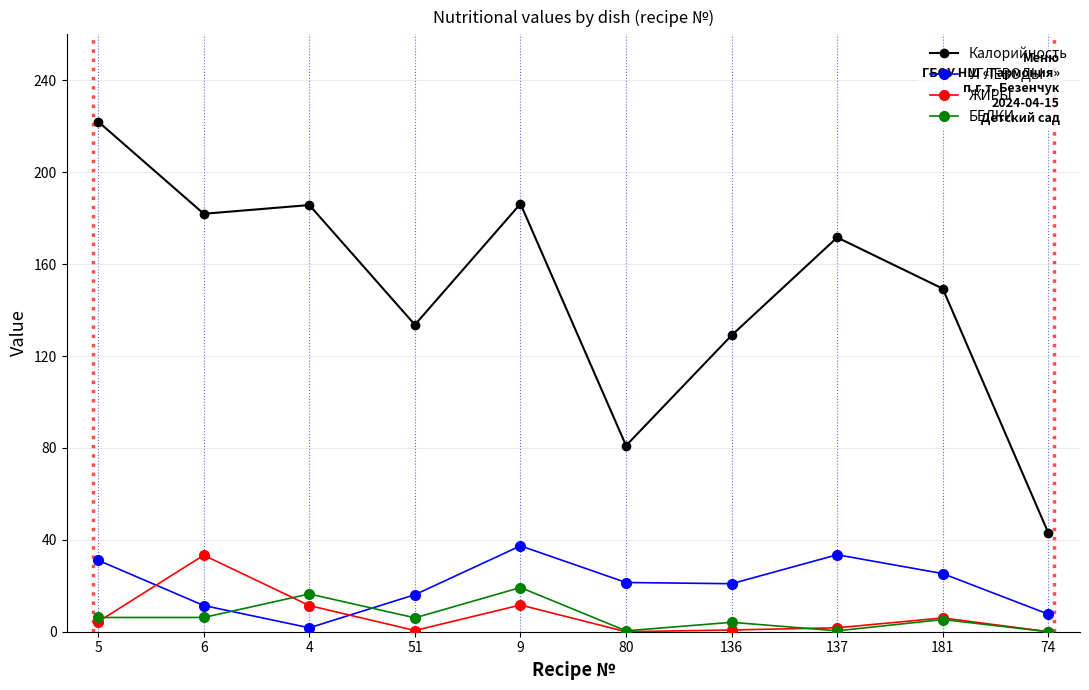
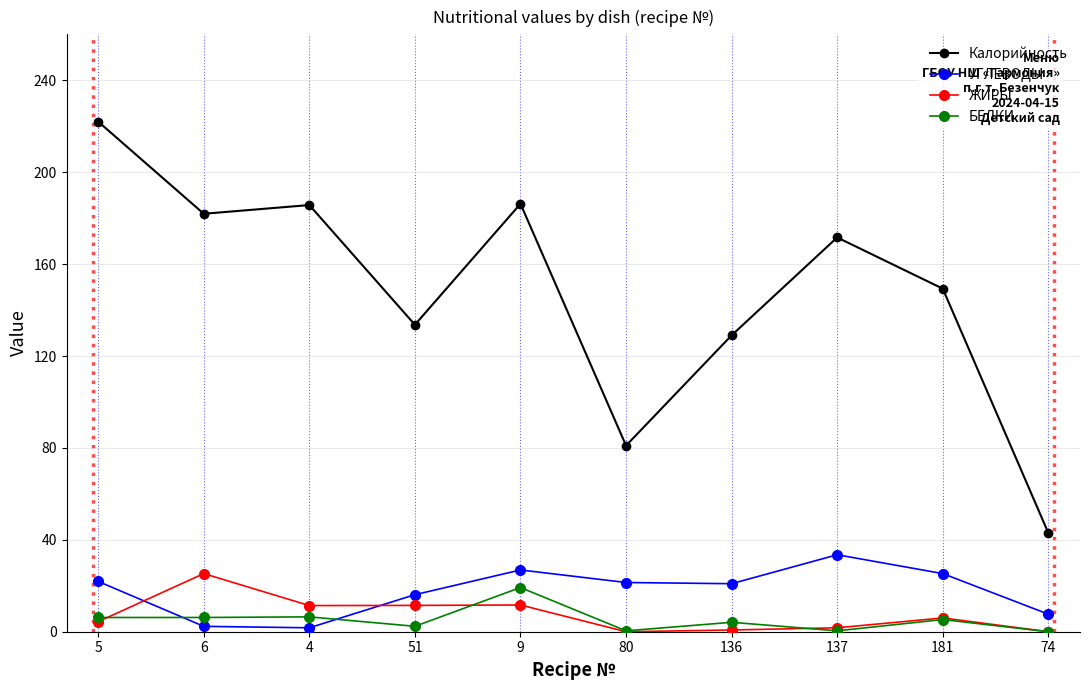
  {
    "Калорийность": {
      "5": 222,
      "6": 182,
      "4": 186,
      "51": 134,
      "9": 186,
      "80": 81,
      "136": 129,
      "137": 172,
      "181": 149,
      "74": 43
    },
    "УГЛЕВОДЫ": {
-     "5": 31,
-     "6": 11,
+     "5": 22,
+     "6": 2,
      "4": 2,
      "51": 16,
-     "9": 37,
+     "9": 27,
      "80": 21,
      "136": 21,
      "137": 34,
      "181": 25,
      "74": 8
    },
    "ЖИРЫ": {
      "5": 4,
-     "6": 33,
+     "6": 25,
      "4": 11,
-     "51": 1,
+     "51": 11,
      "9": 12,
      "136": 1,
      "137": 2
    },
    "БЕЛКИ": {
      "5": 6,
      "6": 6,
-     "4": 16,
-     "51": 6,
+     "4": 6,
+     "51": 2,
      "9": 19,
      "136": 4,
      "137": 0
    }
  }
